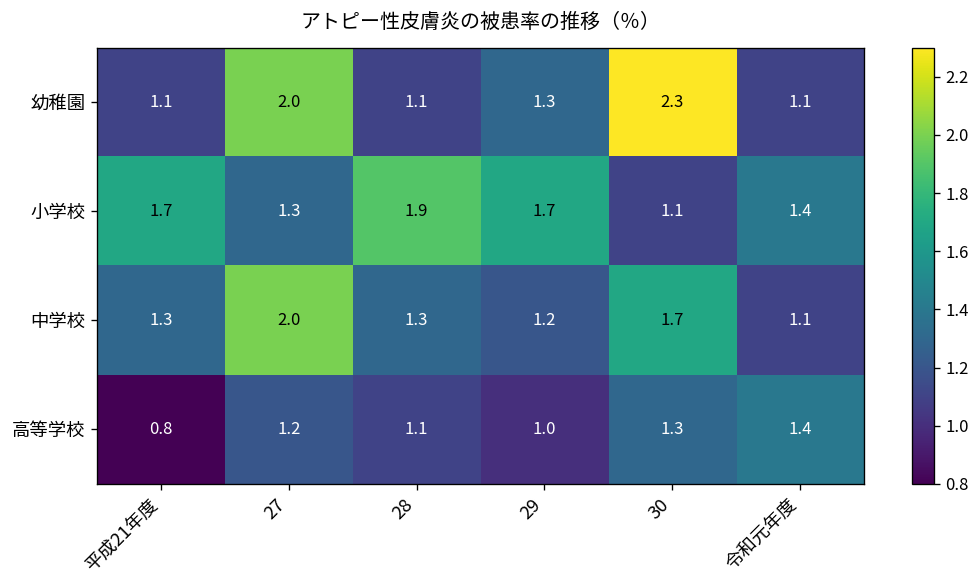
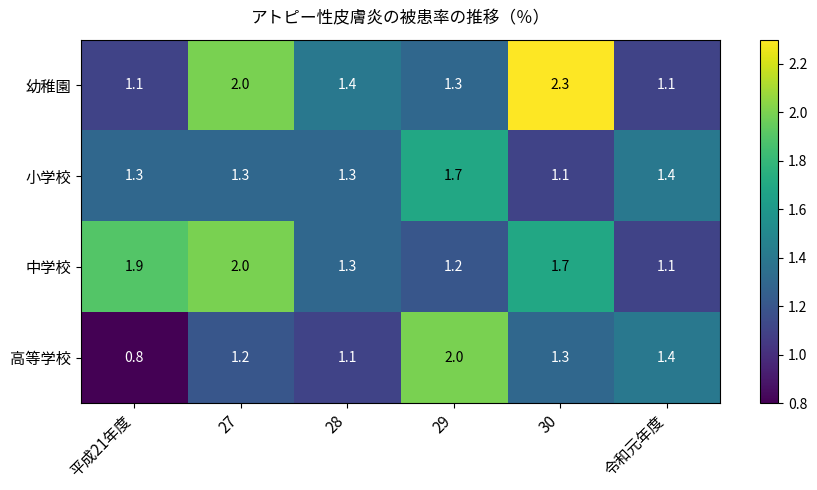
  {
    "幼稚園": {
      "平成21年度": 1.1,
      "27": 2.0,
-     "28": 1.1,
+     "28": 1.4,
      "29": 1.3,
      "30": 2.3,
      "令和元年度": 1.1
    },
    "小学校": {
-     "平成21年度": 1.7,
+     "平成21年度": 1.3,
      "27": 1.3,
-     "28": 1.9,
+     "28": 1.3,
      "29": 1.7,
      "30": 1.1,
      "令和元年度": 1.4
    },
    "中学校": {
-     "平成21年度": 1.3,
+     "平成21年度": 1.9,
      "27": 2.0,
      "28": 1.3,
      "29": 1.2,
      "30": 1.7,
      "令和元年度": 1.1
    },
    "高等学校": {
      "平成21年度": 0.8,
      "27": 1.2,
      "28": 1.1,
-     "29": 1.0,
+     "29": 2.0,
      "30": 1.3,
      "令和元年度": 1.4
    }
  }
